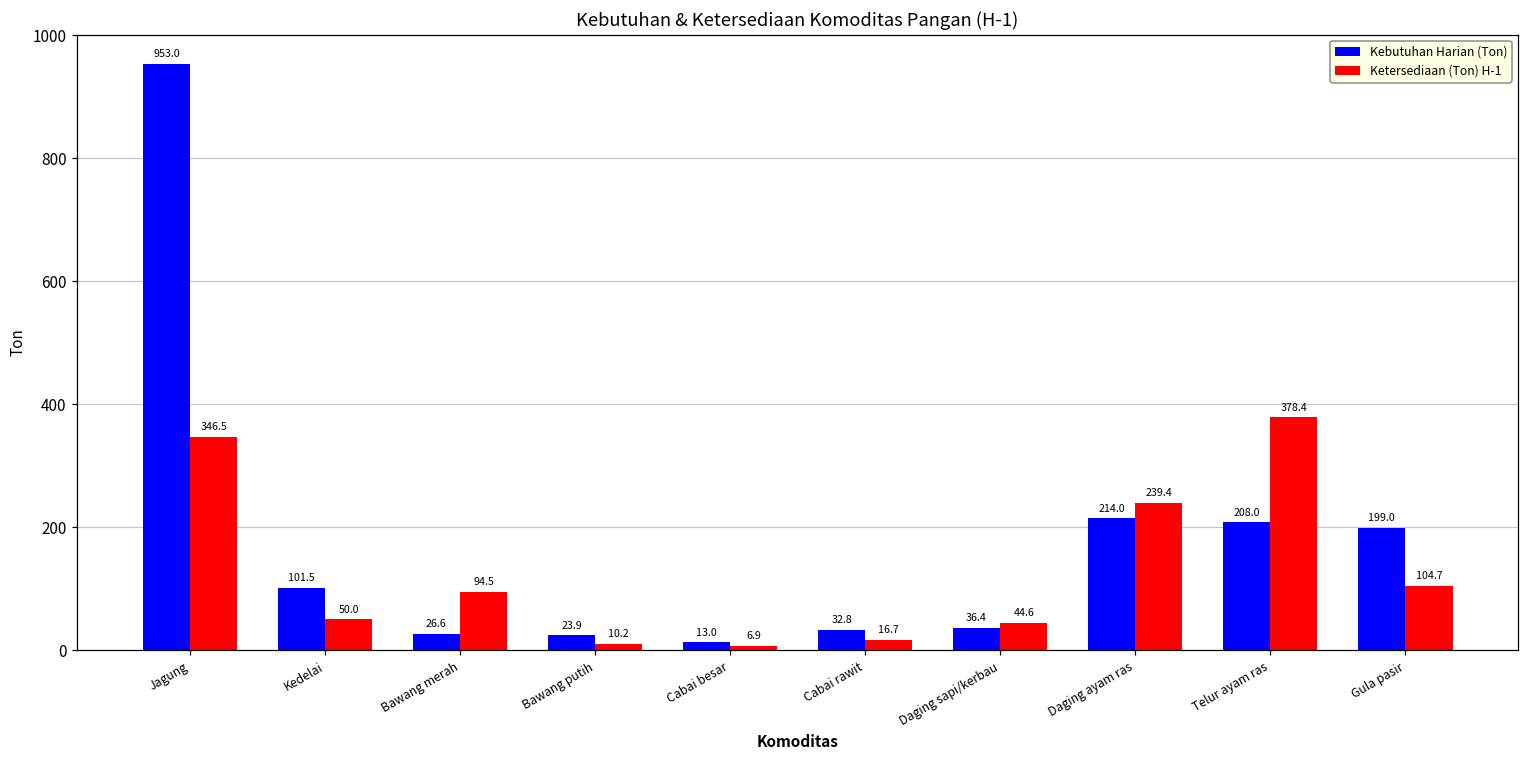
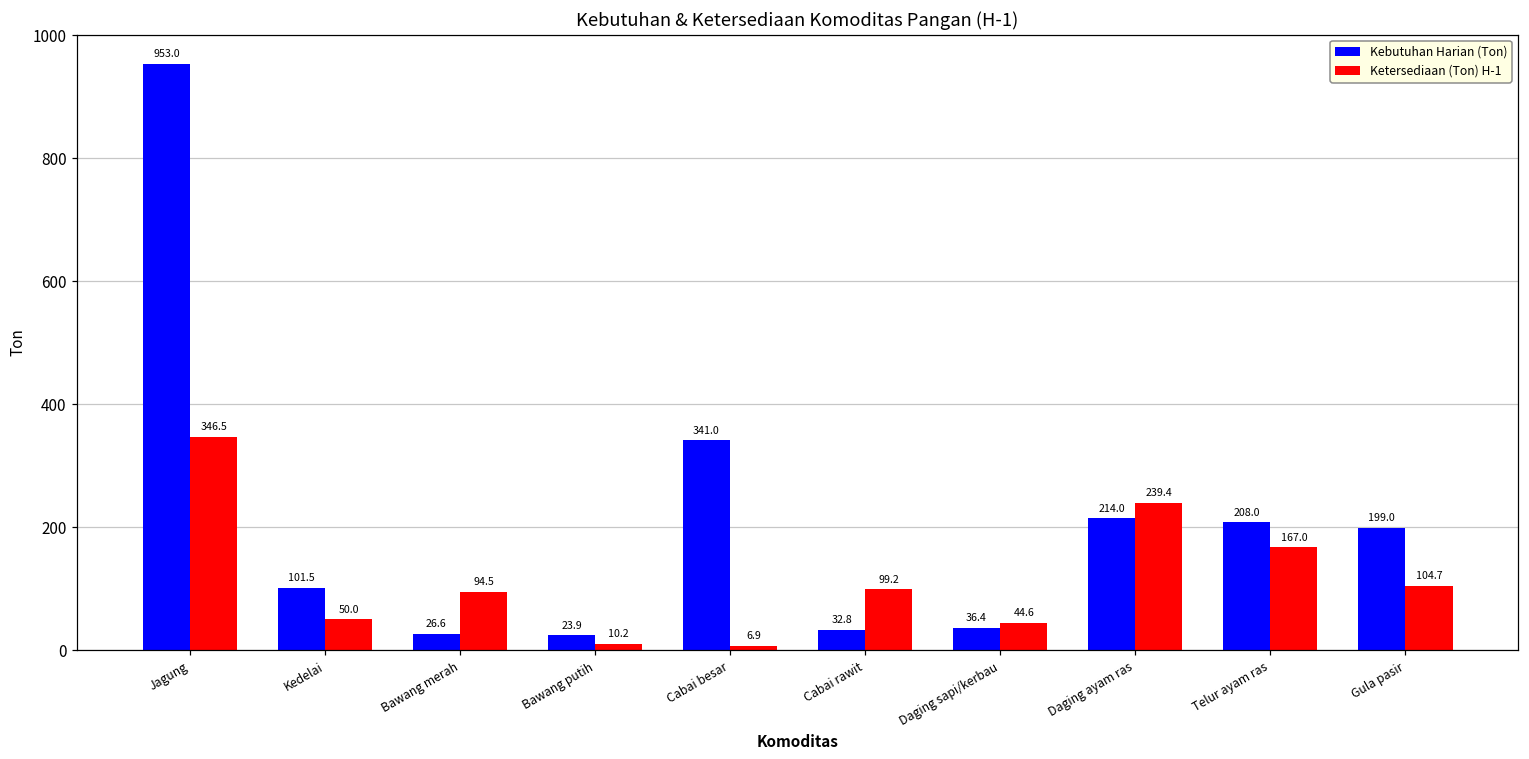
  {
    "Kebutuhan Harian (Ton)": {
      "Jagung": 953.0,
      "Kedelai": 101.5,
      "Bawang merah": 26.6,
      "Bawang putih": 23.9,
-     "Cabai besar": 13.0,
+     "Cabai besar": 341.0,
      "Cabai rawit": 32.8,
      "Daging sapi/kerbau": 36.4,
      "Daging ayam ras": 214.0,
      "Telur ayam ras": 208.0,
      "Gula pasir": 199.0
    },
    "Ketersediaan (Ton) H-1": {
      "Jagung": 346.5,
      "Kedelai": 50.0,
      "Bawang merah": 94.5,
      "Bawang putih": 10.2,
      "Cabai besar": 6.9,
-     "Cabai rawit": 16.7,
+     "Cabai rawit": 99.2,
      "Daging sapi/kerbau": 44.6,
      "Daging ayam ras": 239.4,
-     "Telur ayam ras": 378.4,
+     "Telur ayam ras": 167.0,
      "Gula pasir": 104.7
    }
  }
